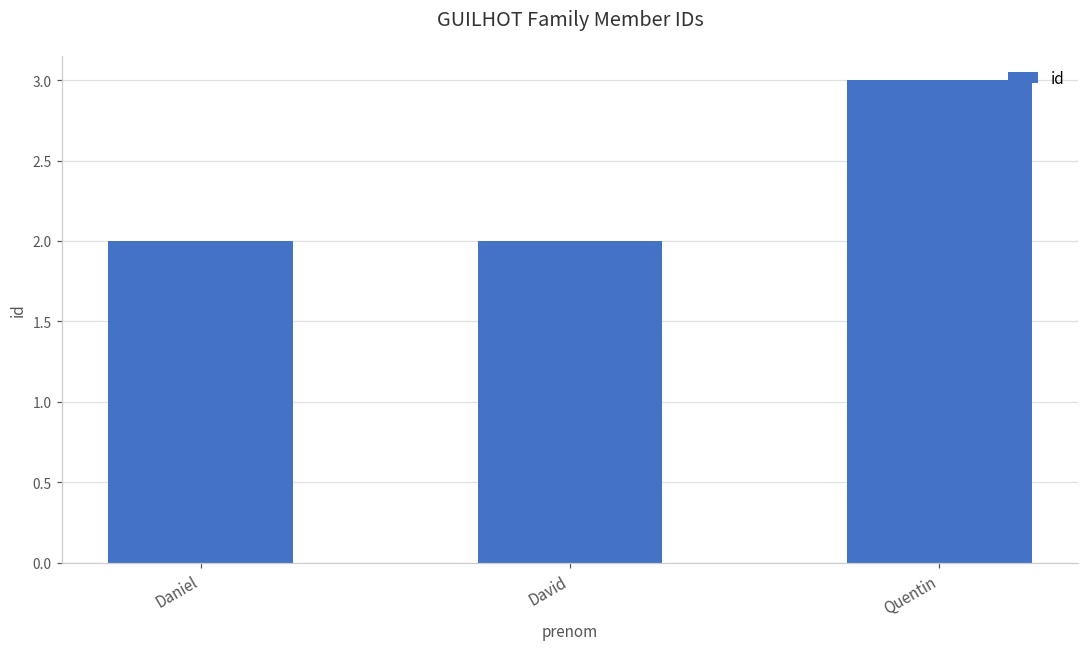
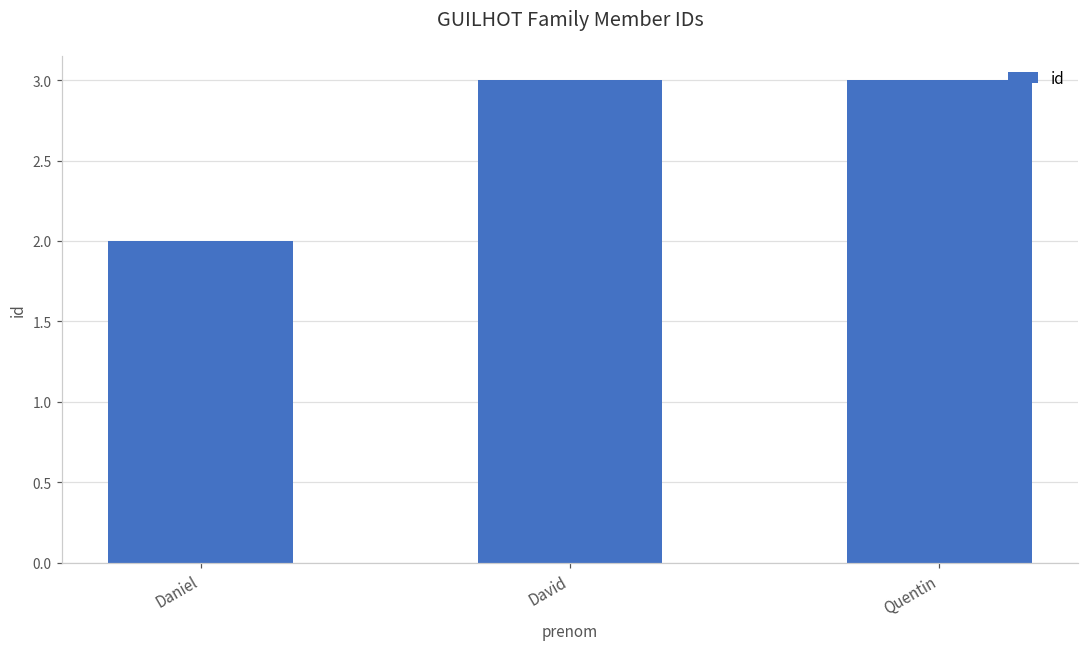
  {
    "Daniel": 2,
-   "David": 2,
+   "David": 3,
    "Quentin": 3
  }
